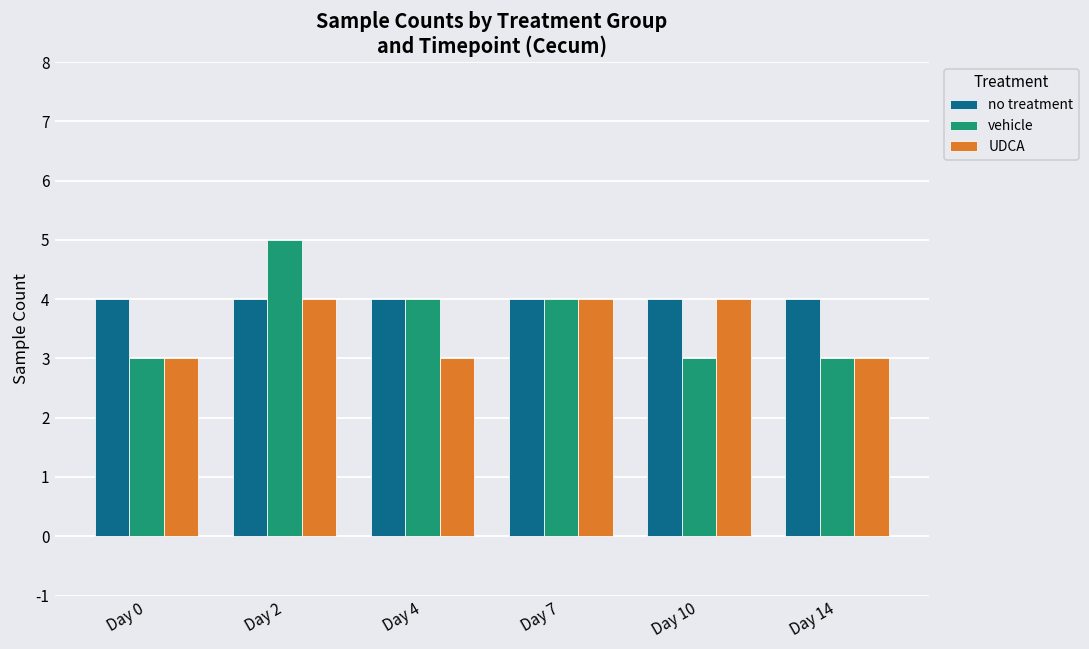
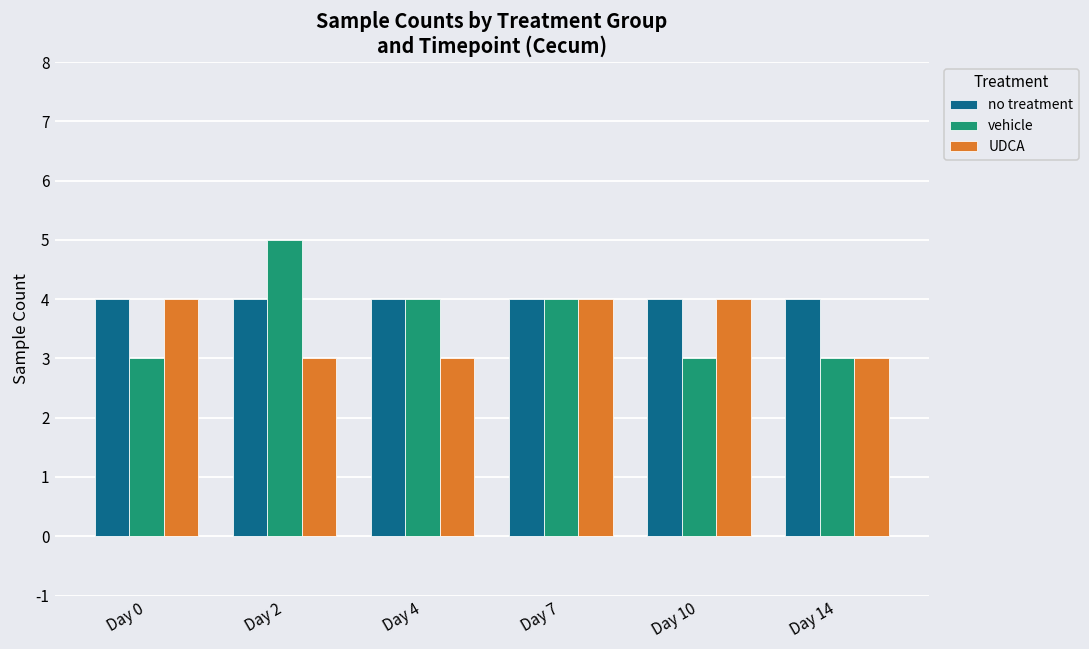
  {
    "UDCA": {
-     "Day 0": 3,
-     "Day 2": 4,
+     "Day 0": 4,
+     "Day 2": 3,
      "Day 4": 3,
      "Day 7": 4,
      "Day 10": 4,
      "Day 14": 3
    }
  }
